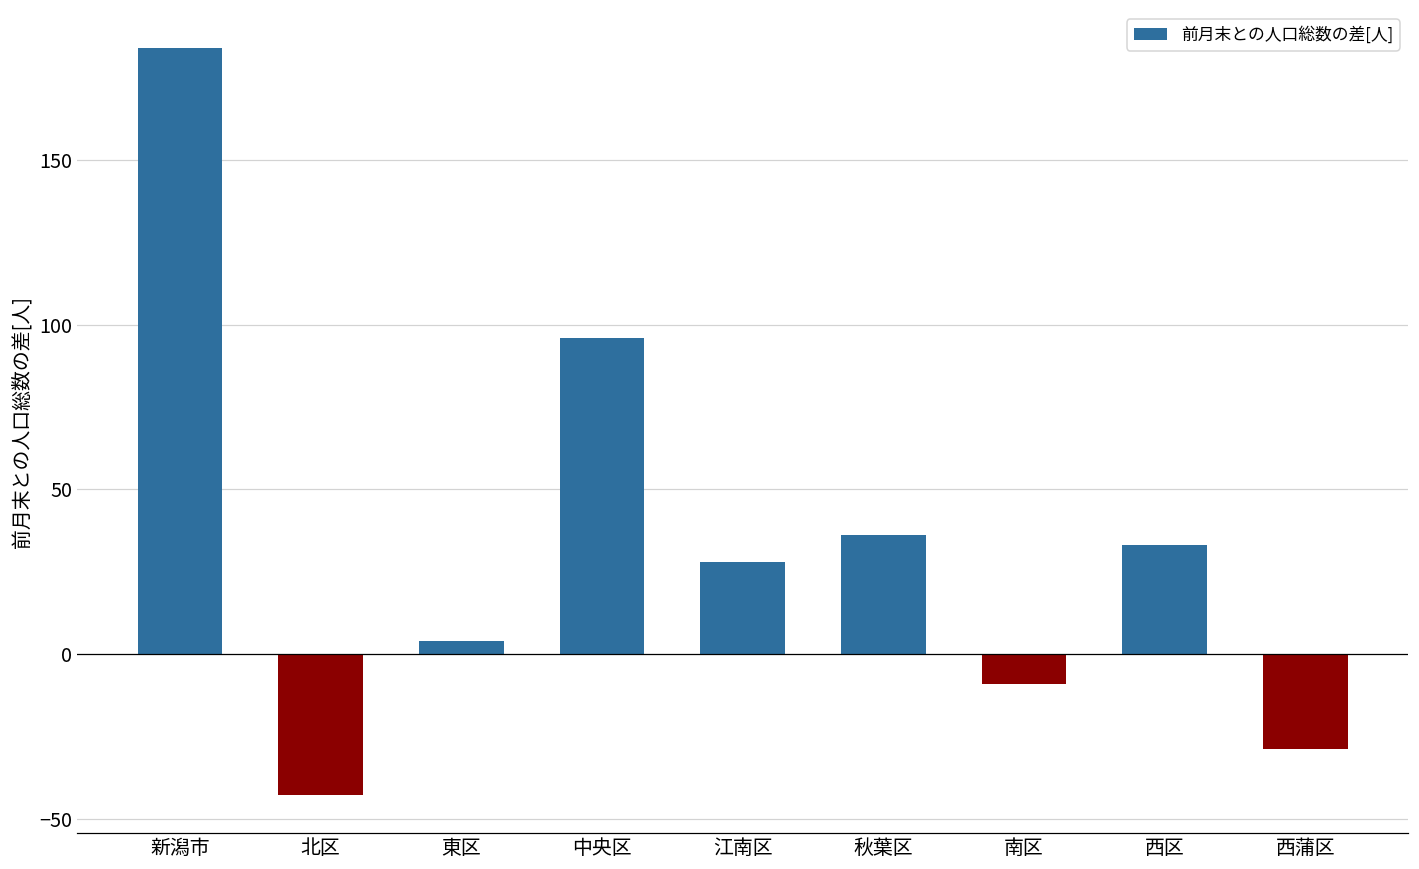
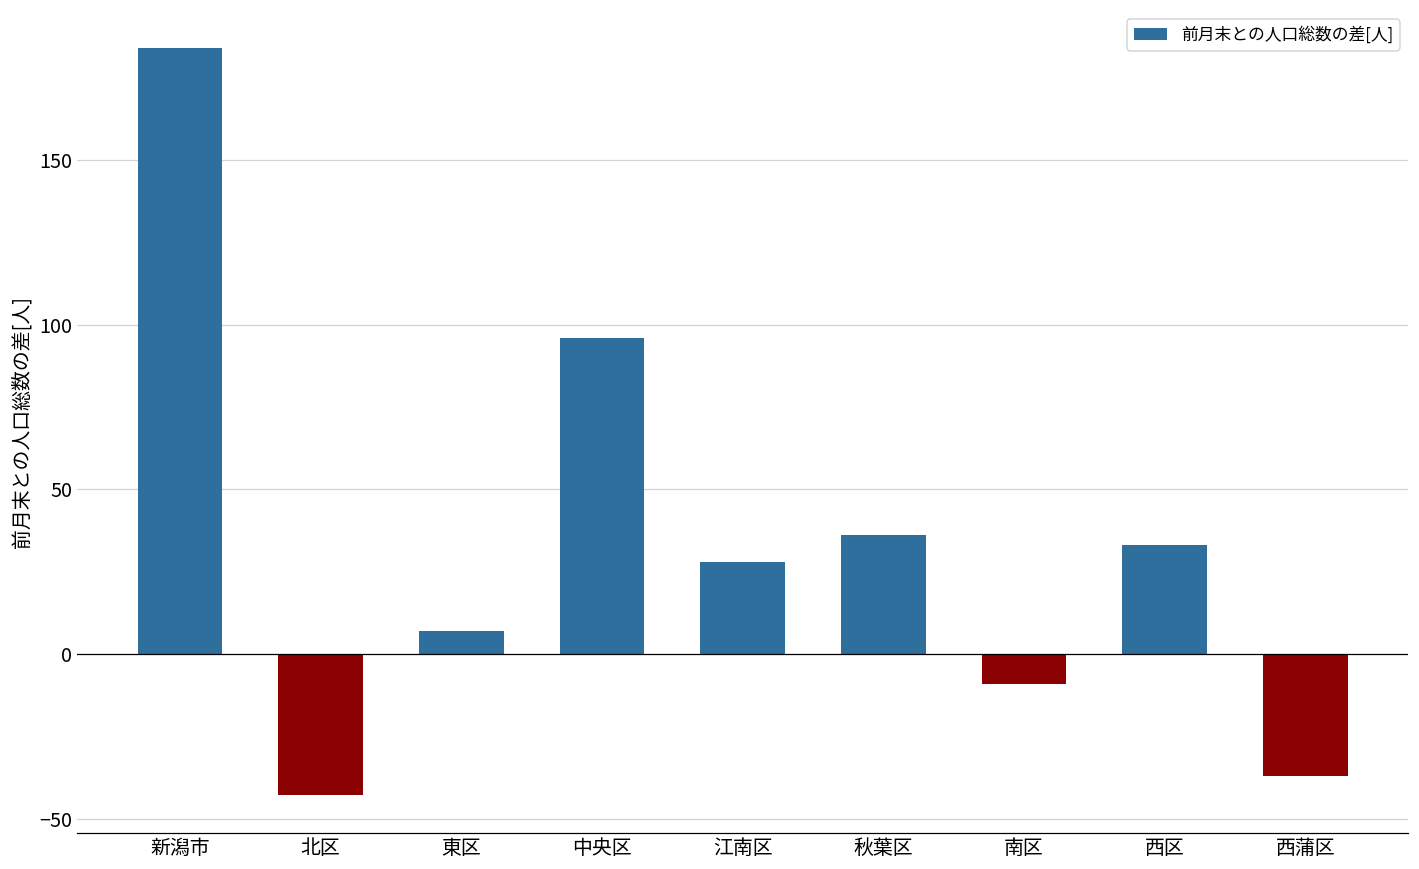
  {
    "新潟市": 184,
    "北区": -43,
-   "東区": 4,
+   "東区": 7,
    "中央区": 96,
    "江南区": 28,
    "秋葉区": 36,
    "南区": -9,
    "西区": 33,
-   "西蒲区": -29
+   "西蒲区": -37
  }
